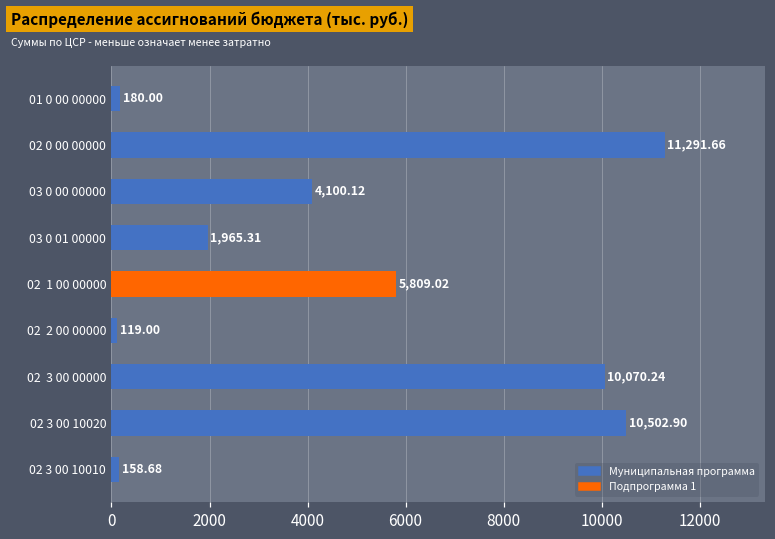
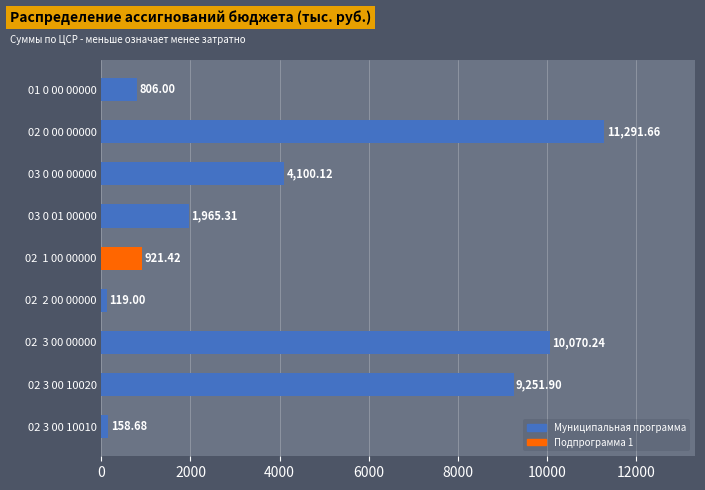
  {
-   "01 0 00 00000": "180.00",
+   "01 0 00 00000": "806.00",
    "02 0 00 00000": "11,291.66",
    "03 0 00 00000": "4,100.12",
    "03 0 01 00000": "1,965.31",
-   "02 1 00 00000": "5,809.02",
+   "02 1 00 00000": "921.42",
    "02 2 00 00000": "119.00",
    "02 3 00 00000": "10,070.24",
-   "02 3 00 10020": "10,502.90",
+   "02 3 00 10020": "9,251.90",
    "02 3 00 10010": "158.68"
  }
